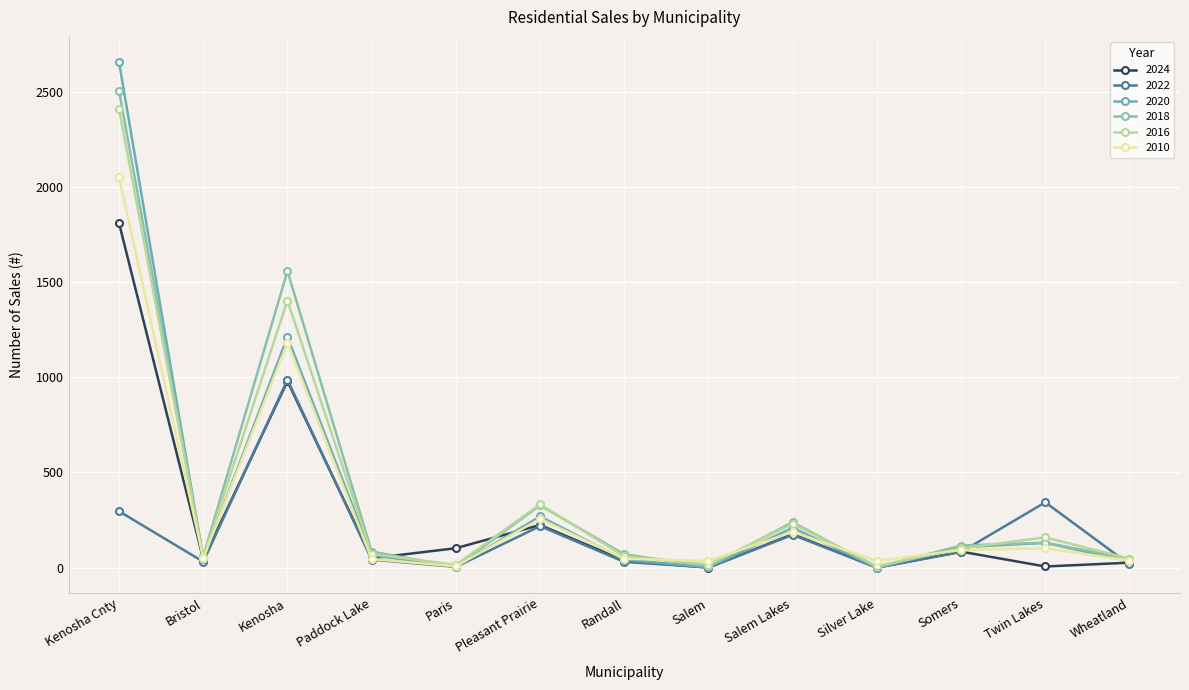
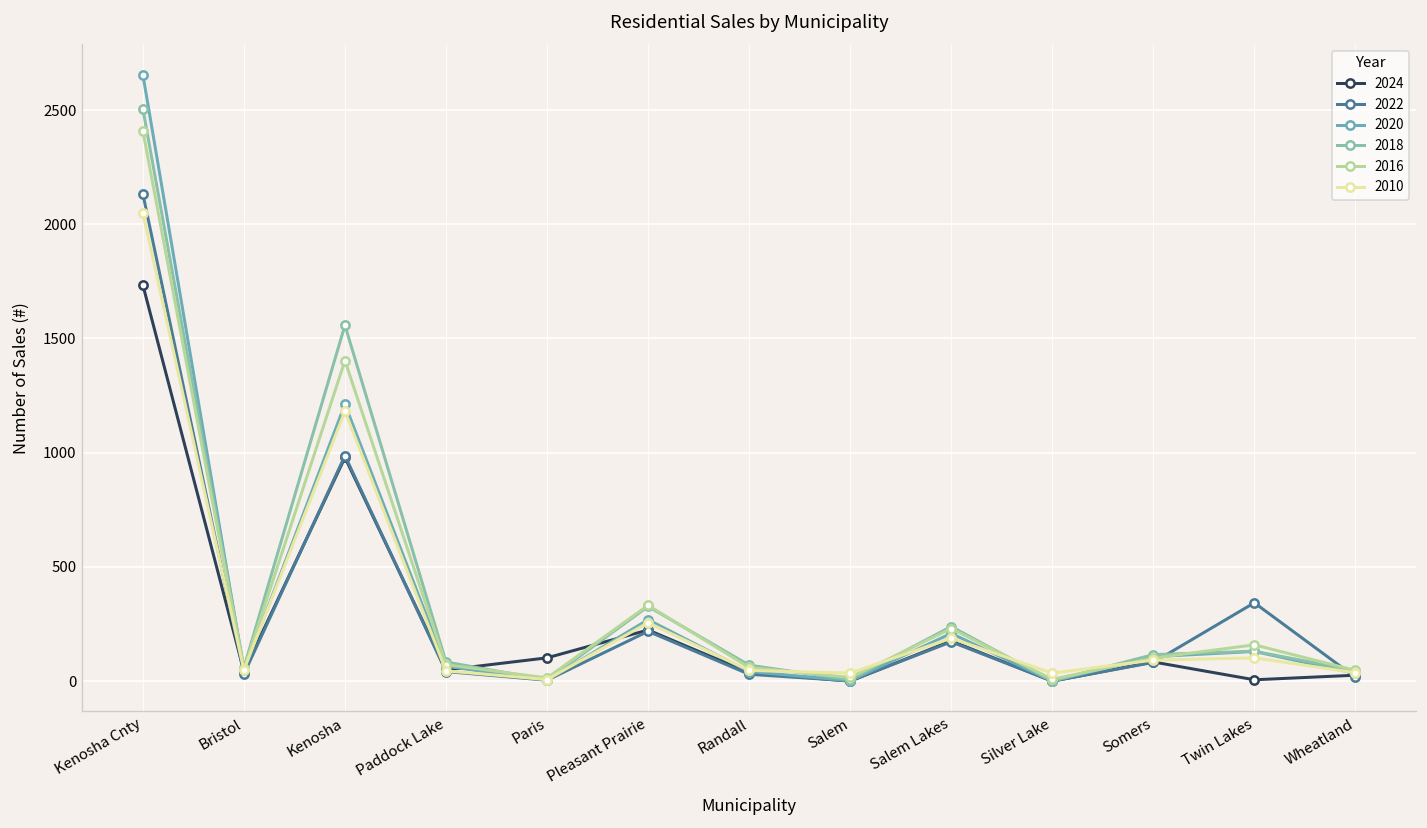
  {
    "2024": {
-     "Kenosha Cnty": 1810,
+     "Kenosha Cnty": 1730,
      "Paris": 100,
      "Twin Lakes": 10
    },
    "2022": {
-     "Kenosha Cnty": 300,
+     "Kenosha Cnty": 2130,
      "Twin Lakes": 340
    }
  }
